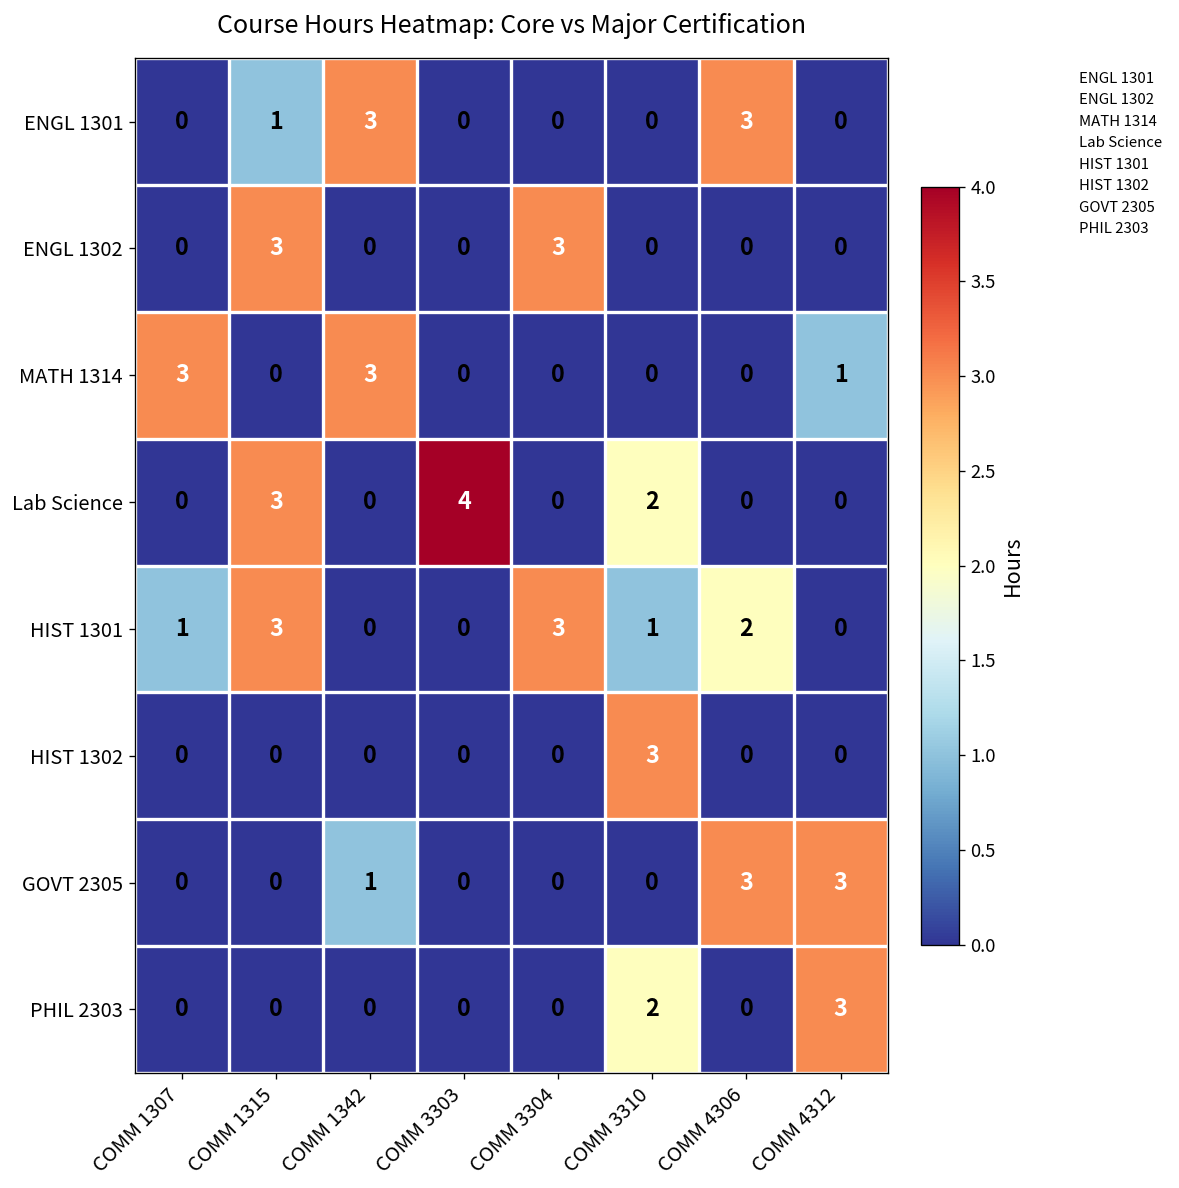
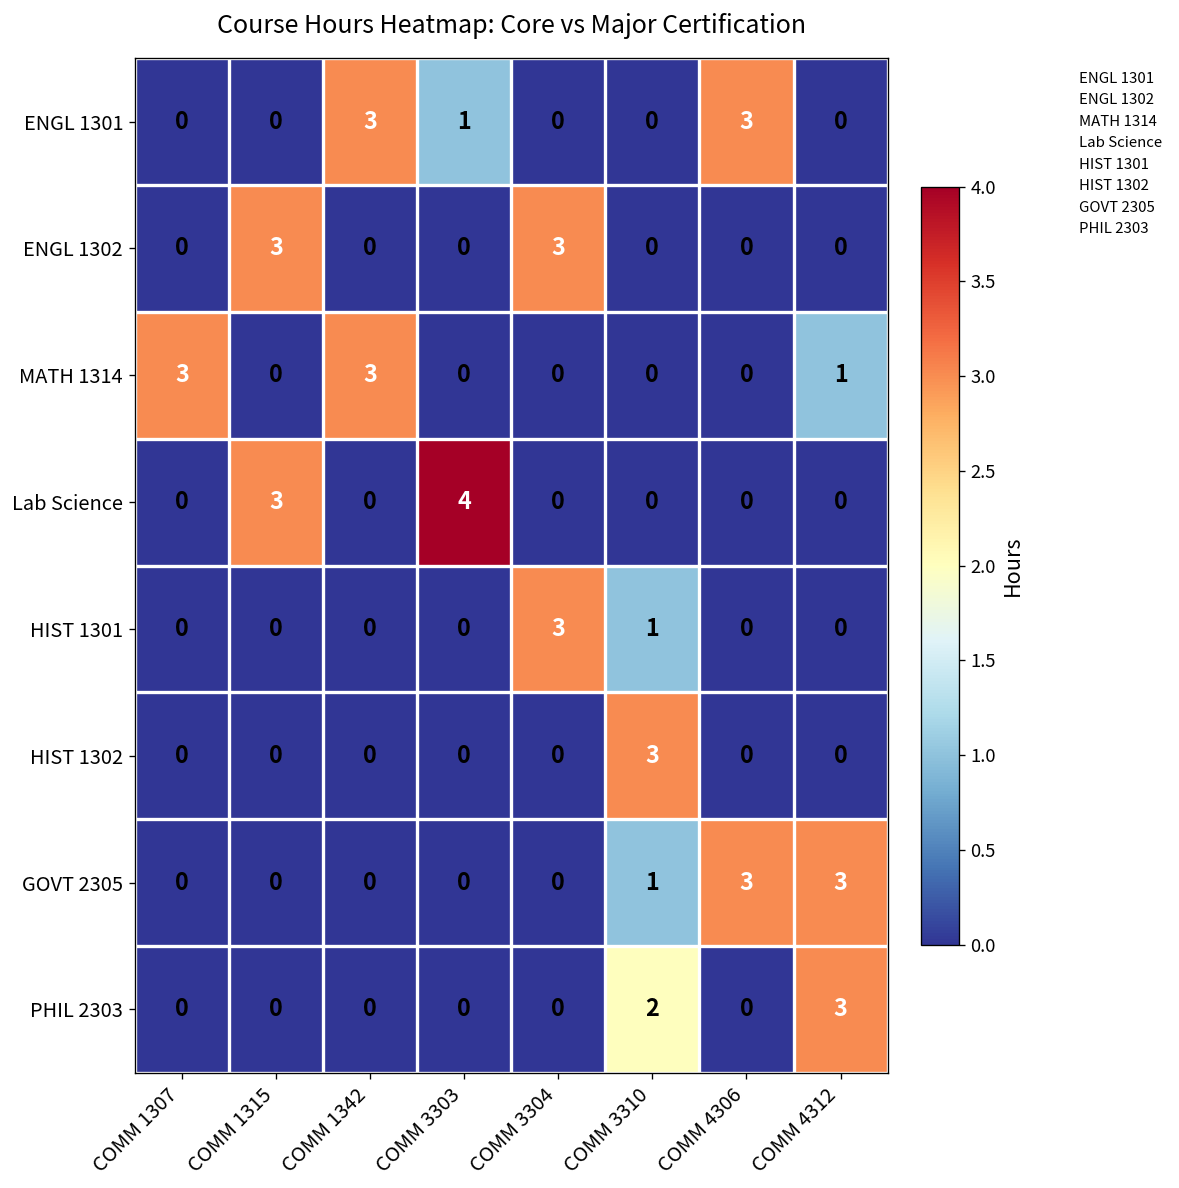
  {
    "ENGL 1301": {
      "COMM 1307": 0,
-     "COMM 1315": 1,
+     "COMM 1315": 0,
      "COMM 1342": 3,
-     "COMM 3303": 0,
+     "COMM 3303": 1,
      "COMM 3304": 0,
      "COMM 3310": 0,
      "COMM 4306": 3,
      "COMM 4312": 0
    },
    "ENGL 1302": {
      "COMM 1307": 0,
      "COMM 1315": 3,
      "COMM 1342": 0,
      "COMM 3303": 0,
      "COMM 3304": 3,
      "COMM 3310": 0,
      "COMM 4306": 0,
      "COMM 4312": 0
    },
    "MATH 1314": {
      "COMM 1307": 3,
      "COMM 1315": 0,
      "COMM 1342": 3,
      "COMM 3303": 0,
      "COMM 3304": 0,
      "COMM 3310": 0,
      "COMM 4306": 0,
      "COMM 4312": 1
    },
    "Lab Science": {
      "COMM 1307": 0,
      "COMM 1315": 3,
      "COMM 1342": 0,
      "COMM 3303": 4,
      "COMM 3304": 0,
-     "COMM 3310": 2,
+     "COMM 3310": 0,
      "COMM 4306": 0,
      "COMM 4312": 0
    },
    "HIST 1301": {
-     "COMM 1307": 1,
-     "COMM 1315": 3,
+     "COMM 1307": 0,
+     "COMM 1315": 0,
      "COMM 1342": 0,
      "COMM 3303": 0,
      "COMM 3304": 3,
      "COMM 3310": 1,
-     "COMM 4306": 2,
+     "COMM 4306": 0,
      "COMM 4312": 0
    },
    "HIST 1302": {
      "COMM 1307": 0,
      "COMM 1315": 0,
      "COMM 1342": 0,
      "COMM 3303": 0,
      "COMM 3304": 0,
      "COMM 3310": 3,
      "COMM 4306": 0,
      "COMM 4312": 0
    },
    "GOVT 2305": {
      "COMM 1307": 0,
      "COMM 1315": 0,
-     "COMM 1342": 1,
+     "COMM 1342": 0,
      "COMM 3303": 0,
      "COMM 3304": 0,
-     "COMM 3310": 0,
+     "COMM 3310": 1,
      "COMM 4306": 3,
      "COMM 4312": 3
    },
    "PHIL 2303": {
      "COMM 1307": 0,
      "COMM 1315": 0,
      "COMM 1342": 0,
      "COMM 3303": 0,
      "COMM 3304": 0,
      "COMM 3310": 2,
      "COMM 4306": 0,
      "COMM 4312": 3
    }
  }
